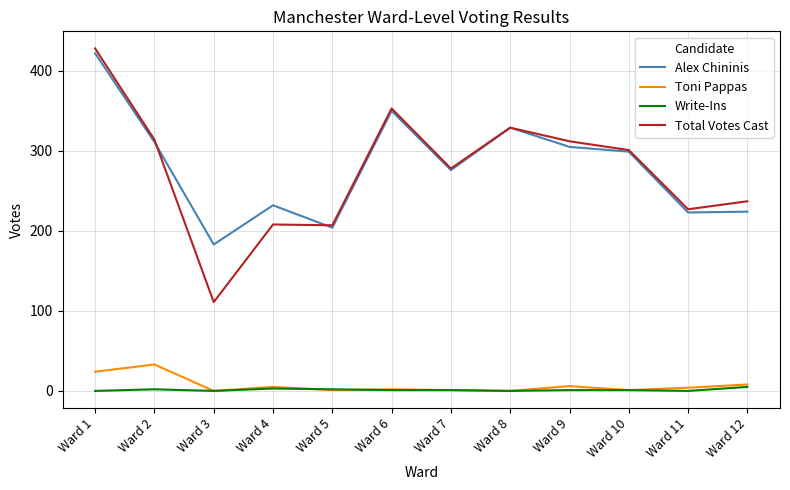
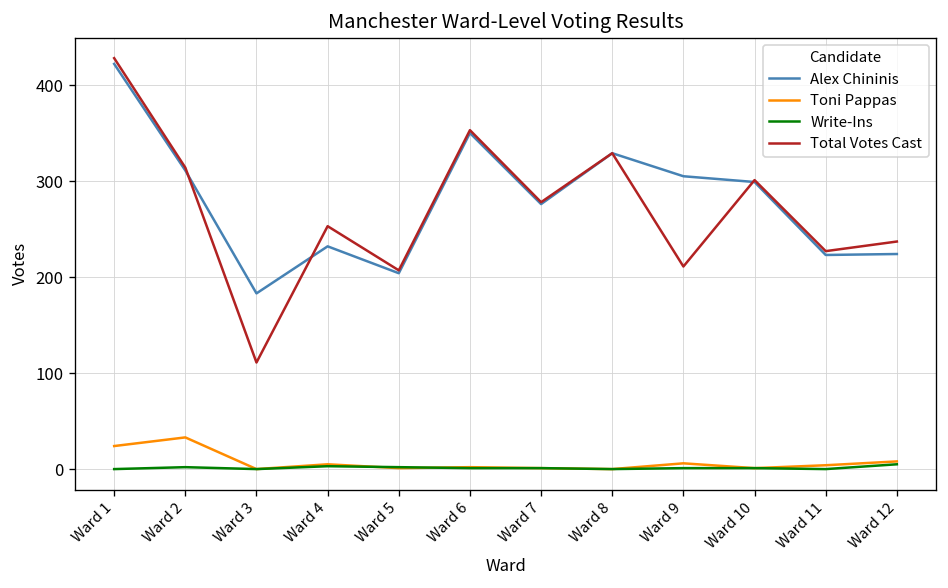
  {
    "Alex Chininis": {
      "Ward 1": 420,
      "Ward 3": 180,
      "Ward 4": 230,
      "Ward 9": 310,
      "Ward 11": 220,
      "Ward 12": 220
    },
    "Toni Pappas": {
      "Ward 1": 20,
      "Ward 2": 30,
      "Ward 9": 10,
      "Ward 11": 0
    },
    "Write-Ins": {
      "Ward 1": 0,
      "Ward 2": 0,
      "Ward 9": 0,
      "Ward 11": 0
    },
    "Total Votes Cast": {
      "Ward 1": 430,
      "Ward 3": 110,
-     "Ward 4": 210,
-     "Ward 9": 310,
+     "Ward 4": 250,
+     "Ward 9": 210,
      "Ward 11": 230,
      "Ward 12": 240
    }
  }
